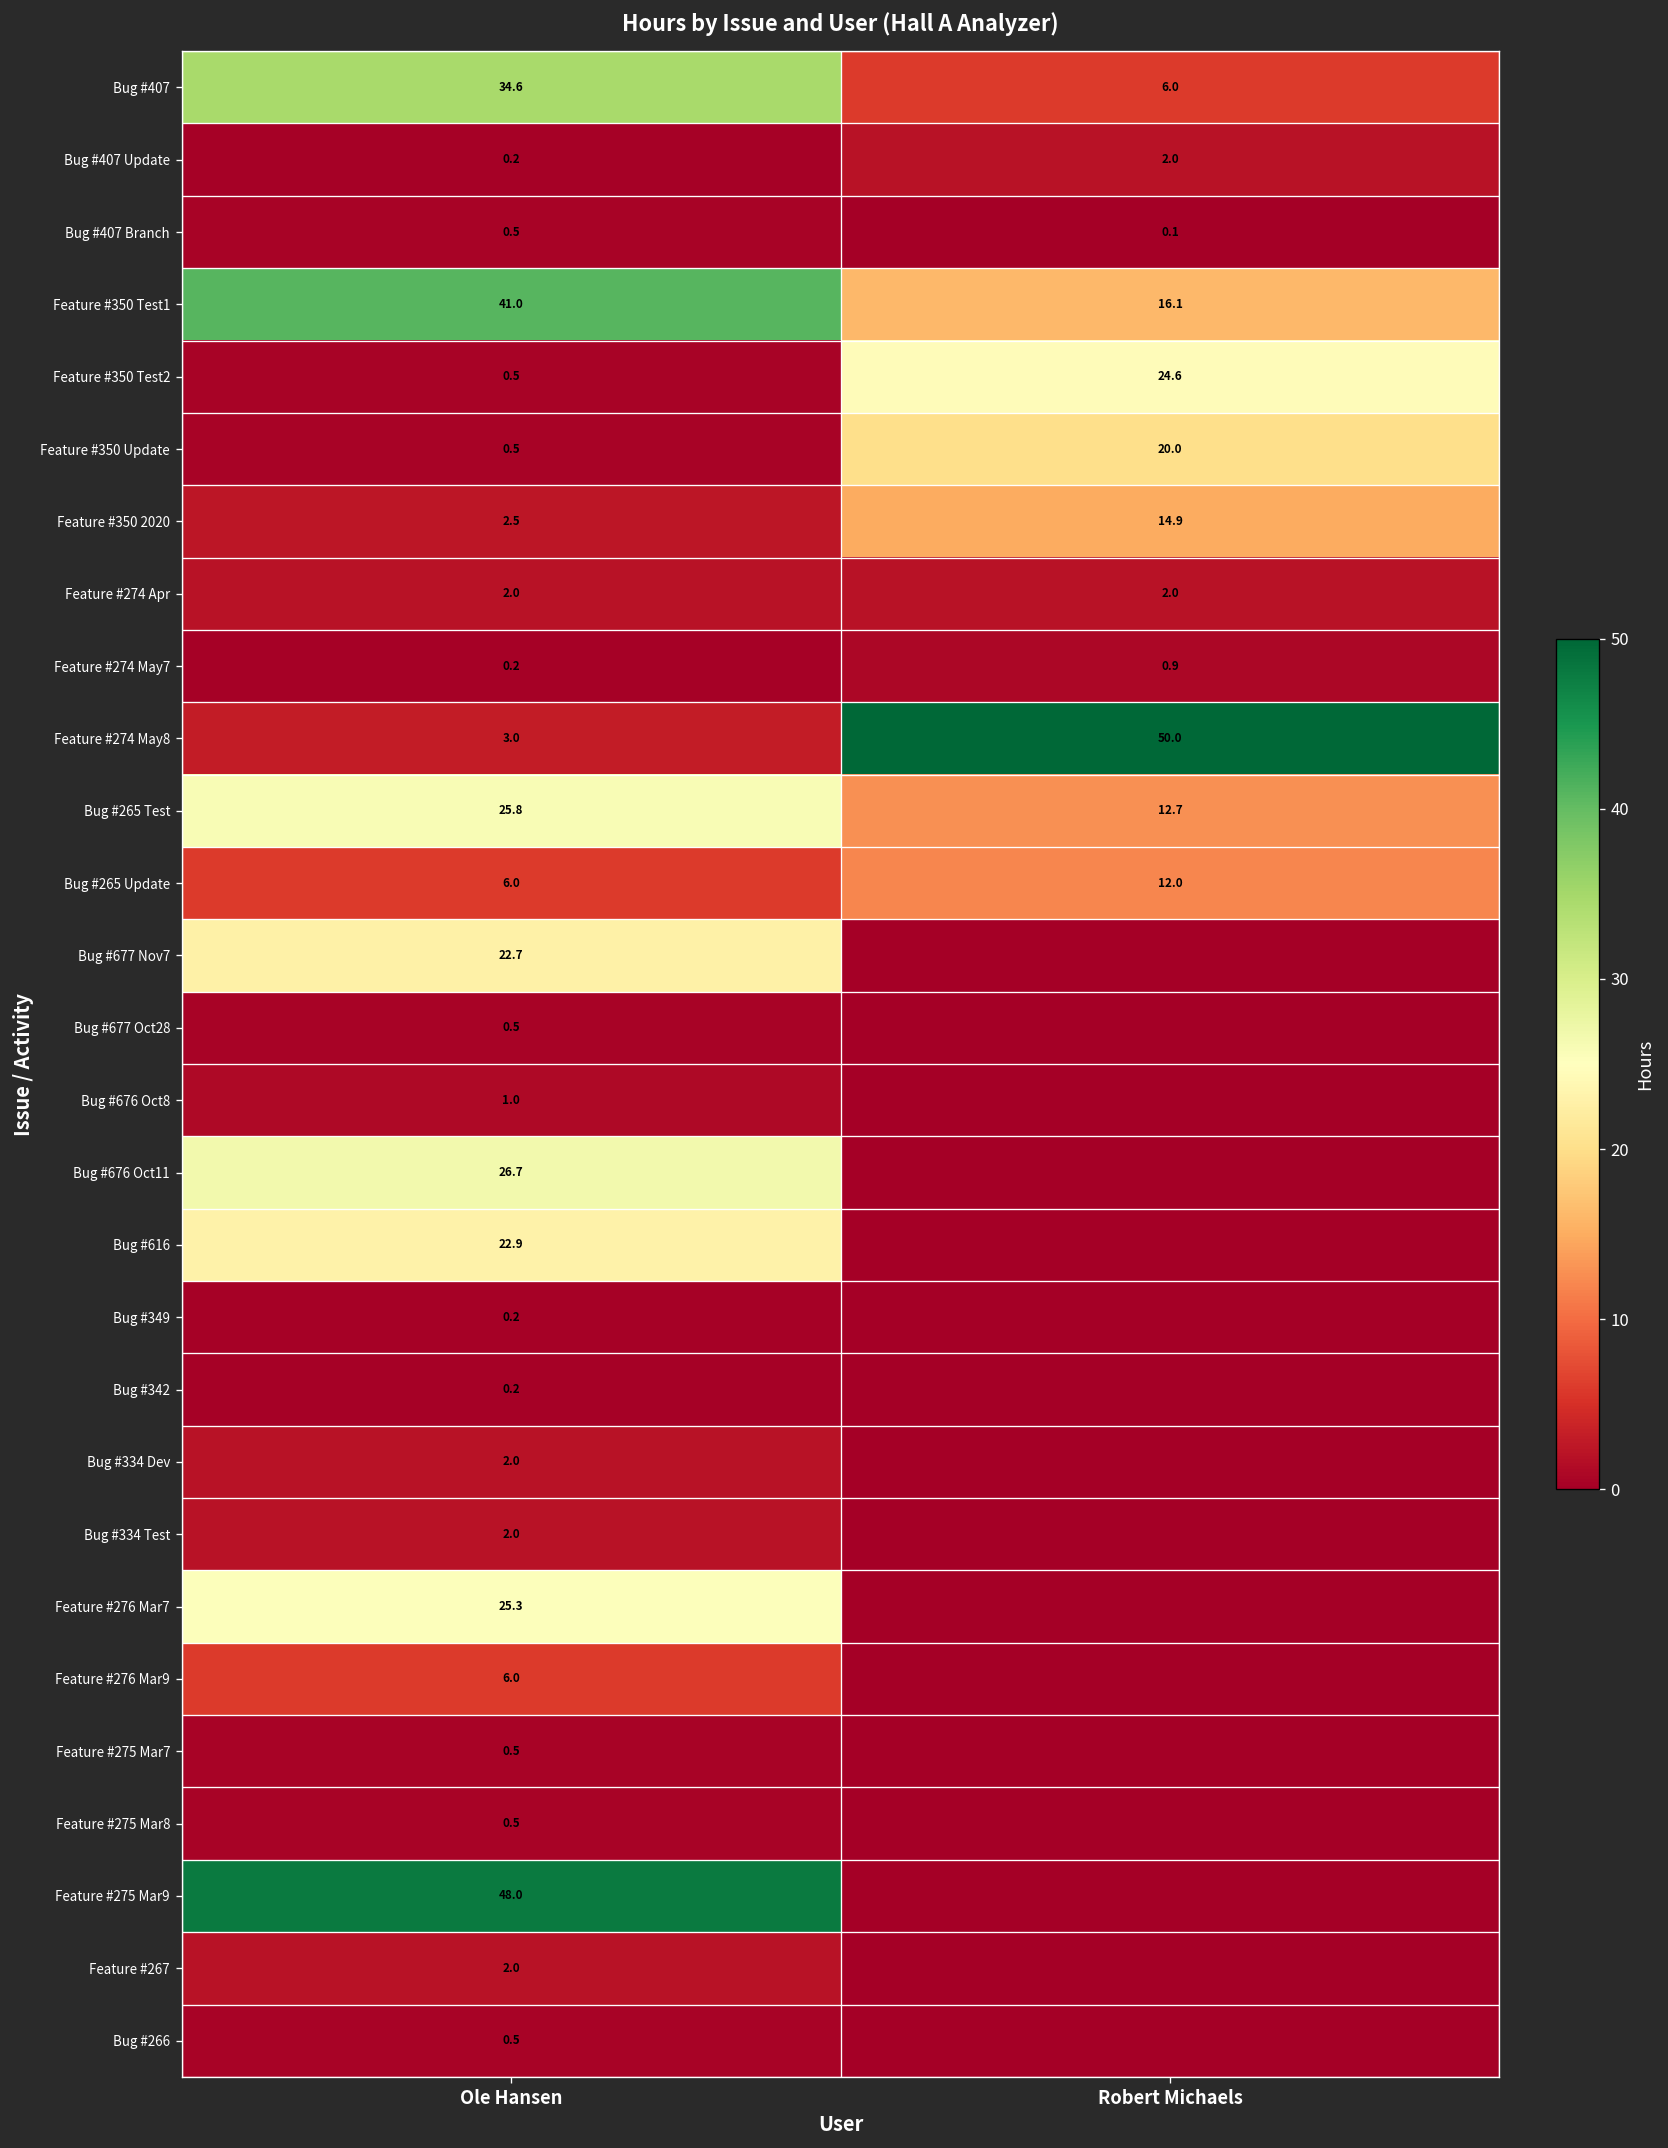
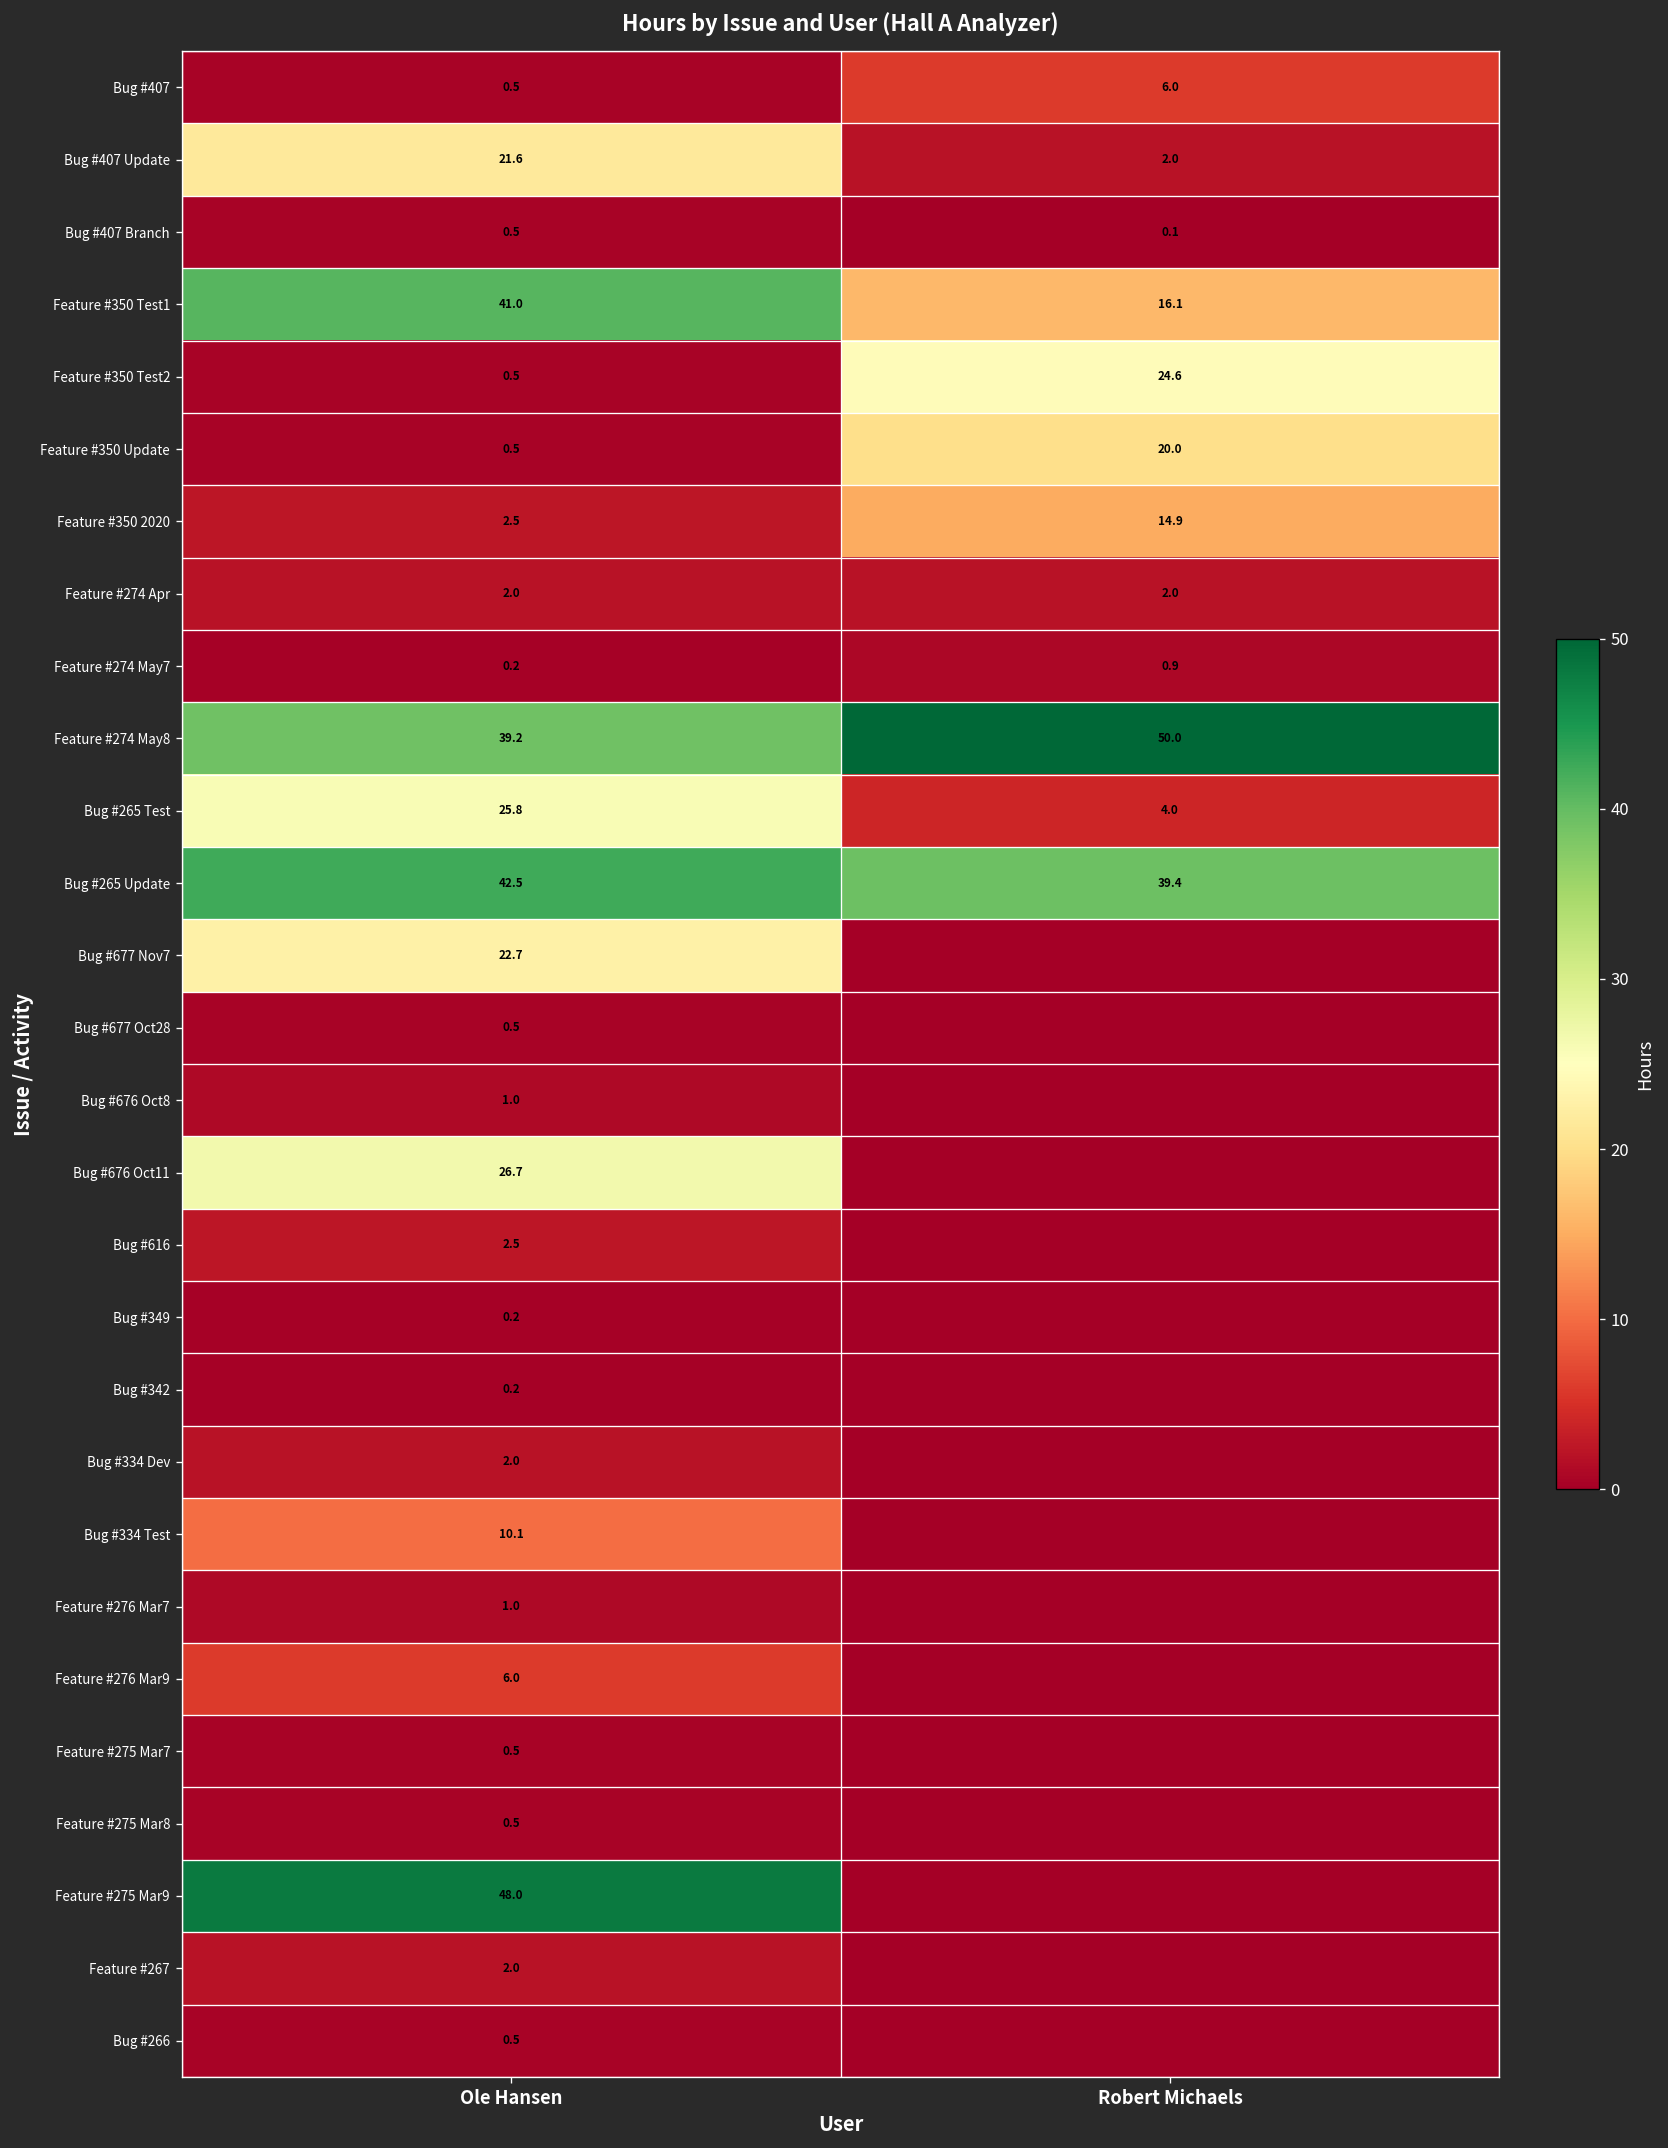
  {
    "Bug #407": {
-     "Ole Hansen": 34.6,
+     "Ole Hansen": 0.5,
      "Robert Michaels": 6.0
    },
    "Bug #407 Update": {
-     "Ole Hansen": 0.2,
+     "Ole Hansen": 21.6,
      "Robert Michaels": 2.0
    },
    "Bug #407 Branch": {
      "Ole Hansen": 0.5,
      "Robert Michaels": 0.1
    },
    "Feature #350 Test1": {
      "Ole Hansen": 41.0,
      "Robert Michaels": 16.1
    },
    "Feature #350 Test2": {
      "Ole Hansen": 0.5,
      "Robert Michaels": 24.6
    },
    "Feature #350 Update": {
      "Ole Hansen": 0.5,
      "Robert Michaels": 20.0
    },
    "Feature #350 2020": {
      "Ole Hansen": 2.5,
      "Robert Michaels": 14.9
    },
    "Feature #274 Apr": {
      "Ole Hansen": 2.0,
      "Robert Michaels": 2.0
    },
    "Feature #274 May7": {
      "Ole Hansen": 0.2,
      "Robert Michaels": 0.9
    },
    "Feature #274 May8": {
-     "Ole Hansen": 3.0,
+     "Ole Hansen": 39.2,
      "Robert Michaels": 50.0
    },
    "Bug #265 Test": {
      "Ole Hansen": 25.8,
-     "Robert Michaels": 12.7
+     "Robert Michaels": 4.0
    },
    "Bug #265 Update": {
-     "Ole Hansen": 6.0,
-     "Robert Michaels": 12.0
+     "Ole Hansen": 42.5,
+     "Robert Michaels": 39.4
    },
    "Bug #677 Nov7": {
      "Ole Hansen": 22.7
    },
    "Bug #677 Oct28": {
      "Ole Hansen": 0.5
    },
    "Bug #676 Oct8": {
      "Ole Hansen": 1.0
    },
    "Bug #676 Oct11": {
      "Ole Hansen": 26.7
    },
    "Bug #616": {
-     "Ole Hansen": 22.9
+     "Ole Hansen": 2.5
    },
    "Bug #349": {
      "Ole Hansen": 0.2
    },
    "Bug #342": {
      "Ole Hansen": 0.2
    },
    "Bug #334 Dev": {
      "Ole Hansen": 2.0
    },
    "Bug #334 Test": {
-     "Ole Hansen": 2.0
+     "Ole Hansen": 10.1
    },
    "Feature #276 Mar7": {
-     "Ole Hansen": 25.3
+     "Ole Hansen": 1.0
    },
    "Feature #276 Mar9": {
      "Ole Hansen": 6.0
    },
    "Feature #275 Mar7": {
      "Ole Hansen": 0.5
    },
    "Feature #275 Mar8": {
      "Ole Hansen": 0.5
    },
    "Feature #275 Mar9": {
      "Ole Hansen": 48.0
    },
    "Feature #267": {
      "Ole Hansen": 2.0
    },
    "Bug #266": {
      "Ole Hansen": 0.5
    }
  }
